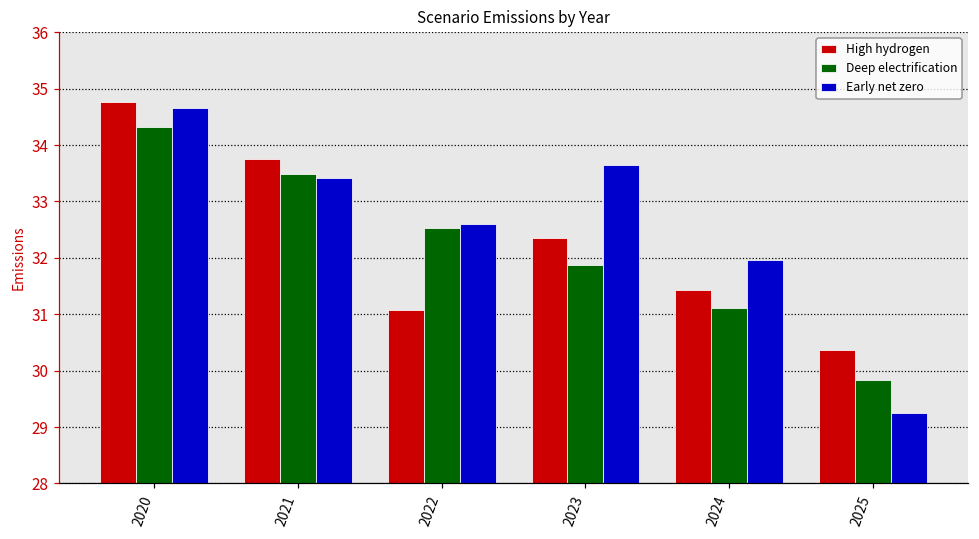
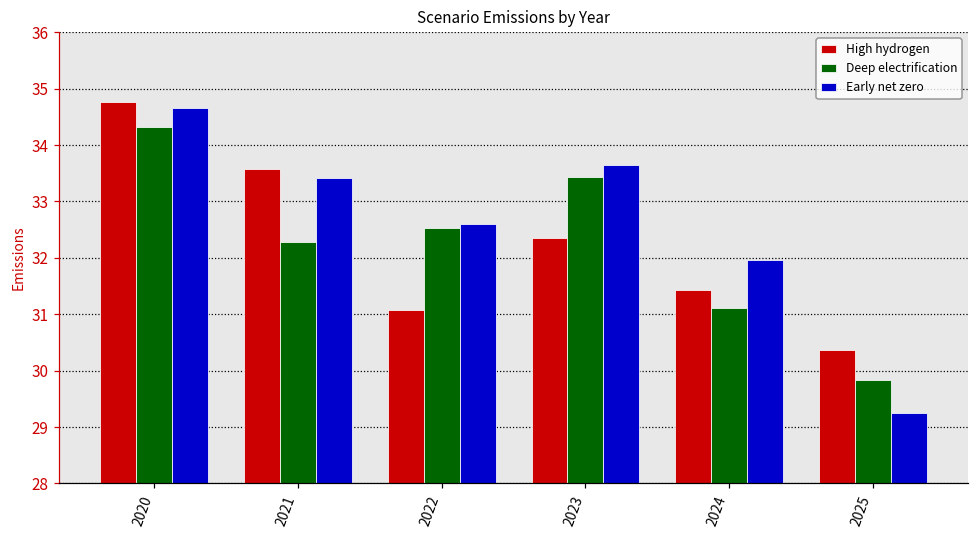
  {
    "High hydrogen": {
      "2020": 34.8,
-     "2021": 33.8,
+     "2021": 33.6,
      "2022": 31.1,
      "2023": 32.4,
      "2024": 31.4,
      "2025": 30.4
    },
    "Deep electrification": {
      "2020": 34.3,
-     "2021": 33.5,
+     "2021": 32.3,
      "2022": 32.5,
-     "2023": 31.9,
+     "2023": 33.4,
      "2024": 31.1,
      "2025": 29.8
    },
    "Early net zero": {
      "2020": 34.7,
      "2021": 33.4,
      "2022": 32.6,
      "2023": 33.7,
      "2024": 32.0,
      "2025": 29.3
    }
  }
